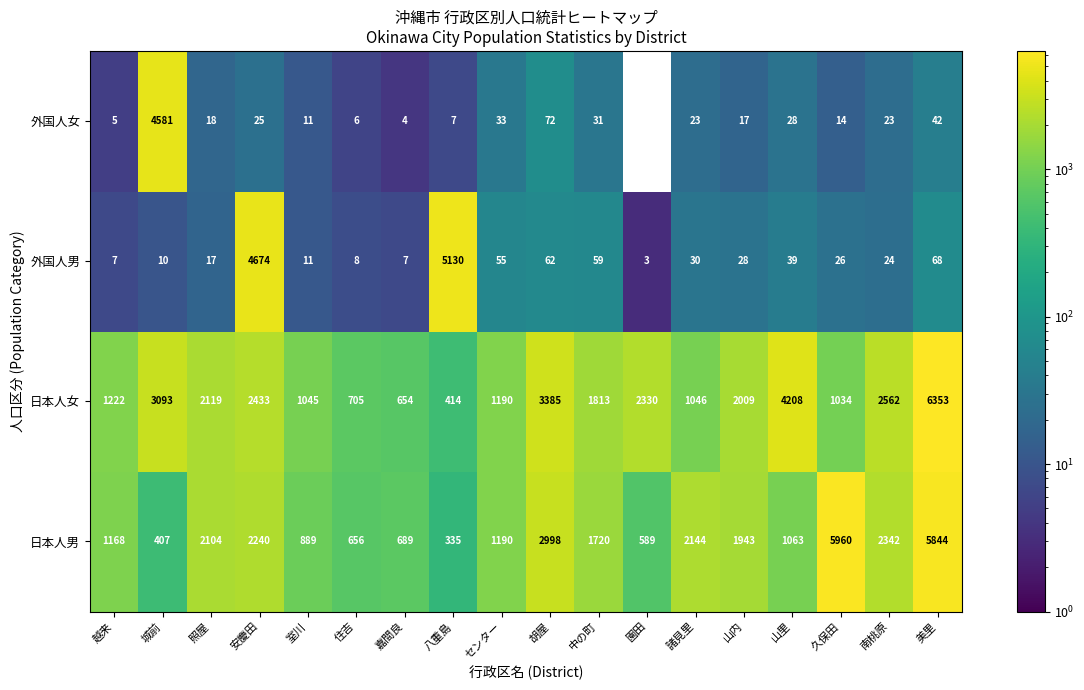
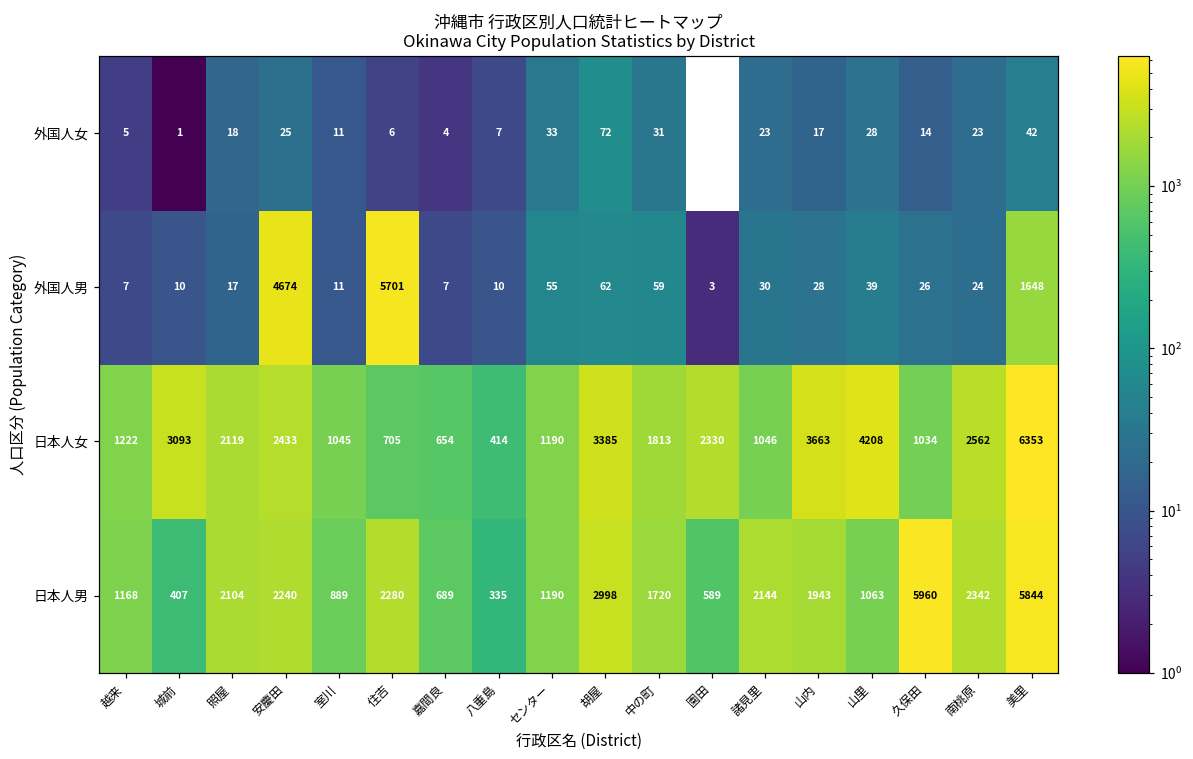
  {
    "外国人女": {
      "越来": 5,
-     "城前": 4581,
+     "城前": 1,
      "照屋": 18,
      "安慶田": 25,
      "室川": 11,
      "住吉": 6,
      "嘉間良": 4,
      "八重島": 7,
      "センター": 33,
      "胡屋": 72,
      "中の町": 31,
      "諸見里": 23,
      "山内": 17,
      "山里": 28,
      "久保田": 14,
      "南桃原": 23,
      "美里": 42
    },
    "外国人男": {
      "越来": 7,
      "城前": 10,
      "照屋": 17,
      "安慶田": 4674,
      "室川": 11,
-     "住吉": 8,
+     "住吉": 5701,
      "嘉間良": 7,
-     "八重島": 5130,
+     "八重島": 10,
      "センター": 55,
      "胡屋": 62,
      "中の町": 59,
      "園田": 3,
      "諸見里": 30,
      "山内": 28,
      "山里": 39,
      "久保田": 26,
      "南桃原": 24,
-     "美里": 68
+     "美里": 1648
    },
    "日本人女": {
      "越来": 1222,
      "城前": 3093,
      "照屋": 2119,
      "安慶田": 2433,
      "室川": 1045,
      "住吉": 705,
      "嘉間良": 654,
      "八重島": 414,
      "センター": 1190,
      "胡屋": 3385,
      "中の町": 1813,
      "園田": 2330,
      "諸見里": 1046,
-     "山内": 2009,
+     "山内": 3663,
      "山里": 4208,
      "久保田": 1034,
      "南桃原": 2562,
      "美里": 6353
    },
    "日本人男": {
      "越来": 1168,
      "城前": 407,
      "照屋": 2104,
      "安慶田": 2240,
      "室川": 889,
-     "住吉": 656,
+     "住吉": 2280,
      "嘉間良": 689,
      "八重島": 335,
      "センター": 1190,
      "胡屋": 2998,
      "中の町": 1720,
      "園田": 589,
      "諸見里": 2144,
      "山内": 1943,
      "山里": 1063,
      "久保田": 5960,
      "南桃原": 2342,
      "美里": 5844
    }
  }
